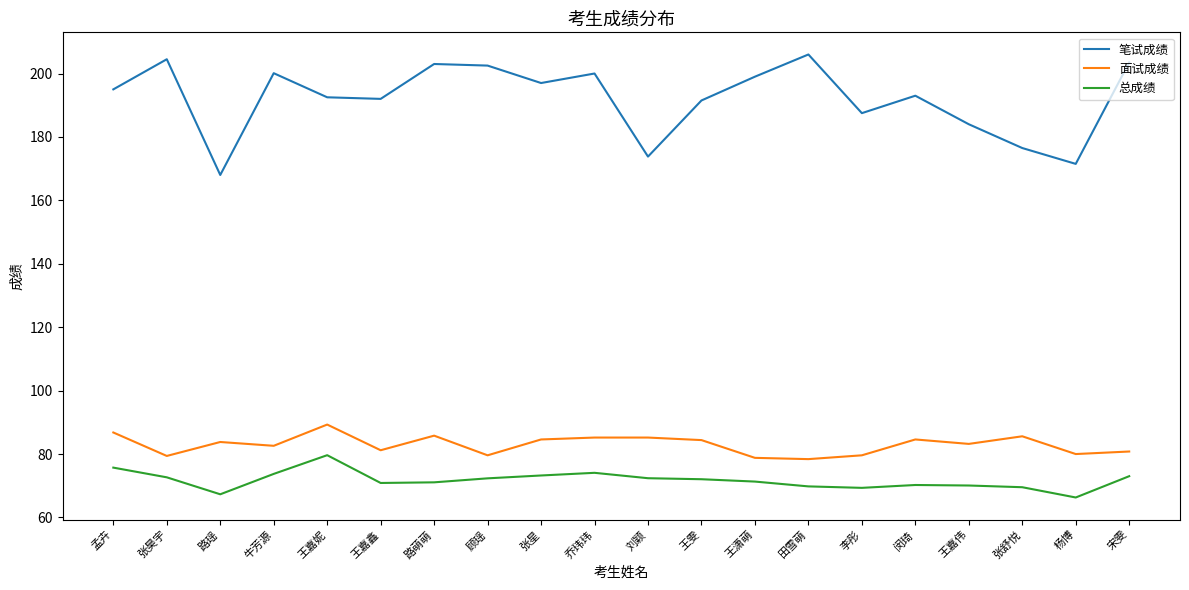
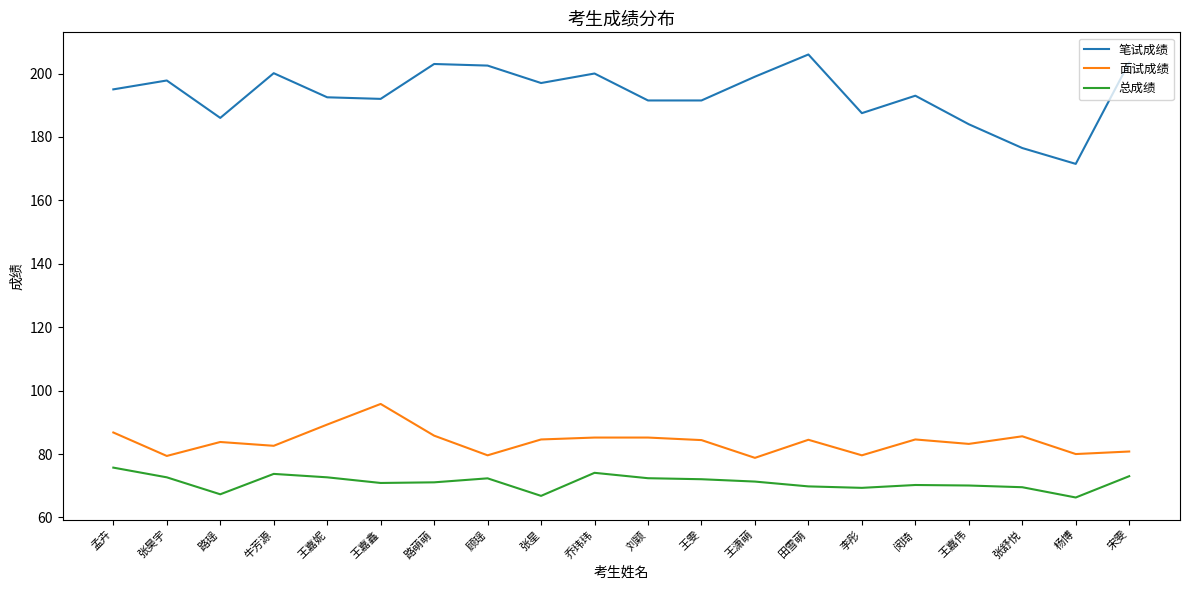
  {
    "笔试成绩": {
      "孟卉": 195,
-     "张昊宇": 205,
-     "路瑶": 168,
+     "张昊宇": 198,
+     "路瑶": 186,
      "牛芳源": 200,
      "王嘉妮": 193,
      "王嘉鑫": 192,
      "路萌萌": 203,
      "顾瑶": 203,
      "张星": 197,
      "乔玮玮": 200,
-     "刘颖": 174,
+     "刘颖": 192,
      "王雯": 192,
      "王潇萌": 199,
      "田雪萌": 206,
      "李彤": 188,
      "闵琦": 193,
      "王嘉伟": 184,
      "张舒悦": 177,
      "杨博": 172
    },
    "面试成绩": {
      "孟卉": 87,
      "张昊宇": 79,
      "路瑶": 84,
      "牛芳源": 83,
      "王嘉妮": 89,
-     "王嘉鑫": 81,
+     "王嘉鑫": 96,
      "路萌萌": 86,
      "顾瑶": 80,
      "张星": 85,
      "乔玮玮": 85,
      "刘颖": 85,
      "王雯": 84,
      "王潇萌": 79,
-     "田雪萌": 78,
+     "田雪萌": 85,
      "李彤": 80,
      "闵琦": 85,
      "王嘉伟": 83,
      "张舒悦": 86,
      "杨博": 80,
      "宋雯": 81
    },
    "总成绩": {
      "孟卉": 76,
      "张昊宇": 73,
      "路瑶": 67,
      "牛芳源": 74,
-     "王嘉妮": 80,
+     "王嘉妮": 73,
      "王嘉鑫": 71,
      "路萌萌": 71,
      "顾瑶": 72,
-     "张星": 73,
+     "张星": 67,
      "乔玮玮": 74,
      "刘颖": 72,
      "王雯": 72,
      "王潇萌": 71,
      "田雪萌": 70,
      "李彤": 69,
      "闵琦": 70,
      "王嘉伟": 70,
      "张舒悦": 70,
      "杨博": 66,
      "宋雯": 73
    }
  }
